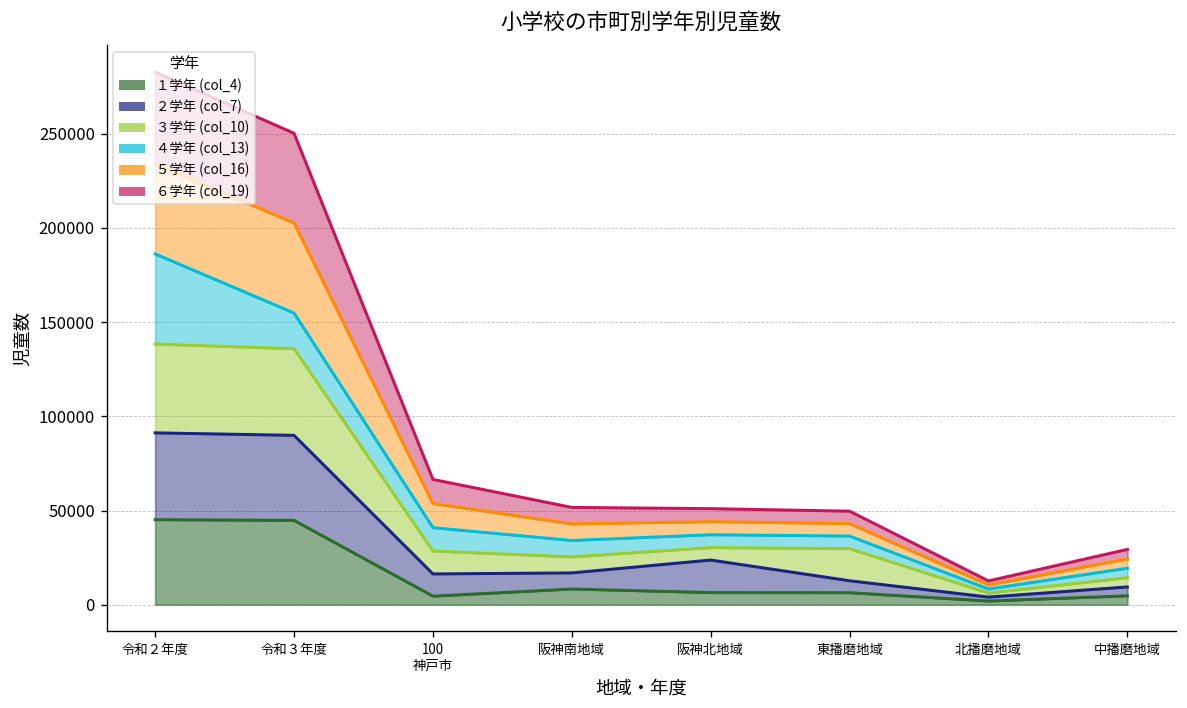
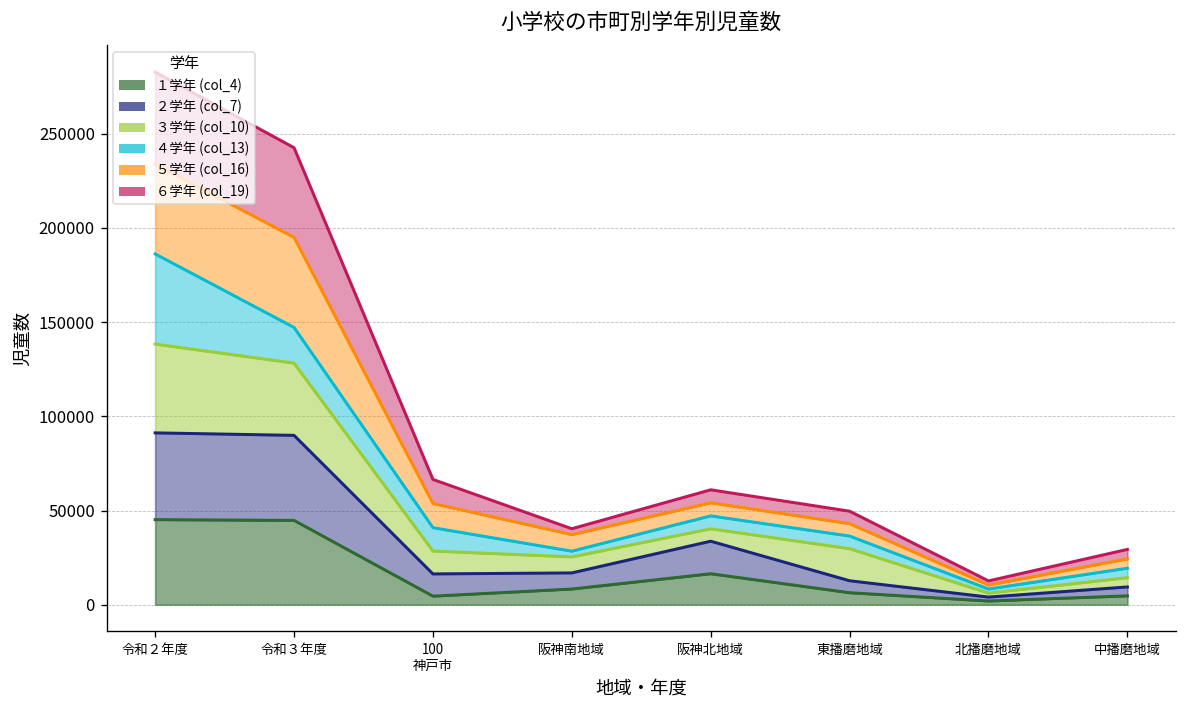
  {
    "１学年 (col_4)": {
      "令和２年度": 45000,
      "令和３年度": 45000,
      "100 神戸市": 5000,
      "阪神南地域": 8000,
-     "阪神北地域": 6000,
+     "阪神北地域": 16000,
      "東播磨地域": 6000,
      "北播磨地域": 2000,
      "中播磨地域": 5000
    },
    "２学年 (col_7)": {
      "令和２年度": 46000,
      "令和３年度": 45000,
      "100 神戸市": 12000,
      "阪神南地域": 9000,
      "阪神北地域": 17000,
      "東播磨地域": 6000,
      "北播磨地域": 2000,
      "中播磨地域": 5000
    },
    "３学年 (col_10)": {
      "令和２年度": 47000,
-     "令和３年度": 46000,
+     "令和３年度": 38000,
      "100 神戸市": 12000,
      "阪神南地域": 9000,
      "阪神北地域": 7000,
      "東播磨地域": 17000,
      "北播磨地域": 2000,
      "中播磨地域": 5000
    },
    "４学年 (col_13)": {
      "令和２年度": 48000,
      "令和３年度": 19000,
      "100 神戸市": 12000,
-     "阪神南地域": 9000,
+     "阪神南地域": 3000,
      "阪神北地域": 7000,
      "東播磨地域": 7000,
      "北播磨地域": 2000,
      "中播磨地域": 5000
    },
    "５学年 (col_16)": {
      "令和３年度": 48000,
      "100 神戸市": 13000,
      "阪神南地域": 9000,
      "阪神北地域": 7000,
      "東播磨地域": 7000,
      "北播磨地域": 2000,
      "中播磨地域": 5000
    },
    "６学年 (col_19)": {
      "令和３年度": 48000,
      "100 神戸市": 13000,
-     "阪神南地域": 9000,
+     "阪神南地域": 3000,
      "阪神北地域": 7000,
      "東播磨地域": 7000,
      "北播磨地域": 2000,
      "中播磨地域": 5000
    }
  }
